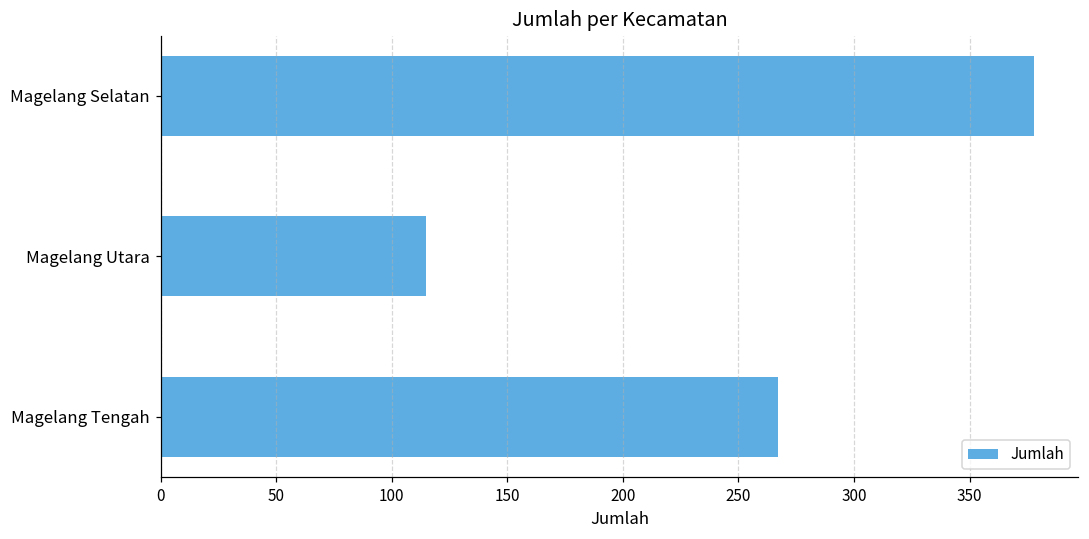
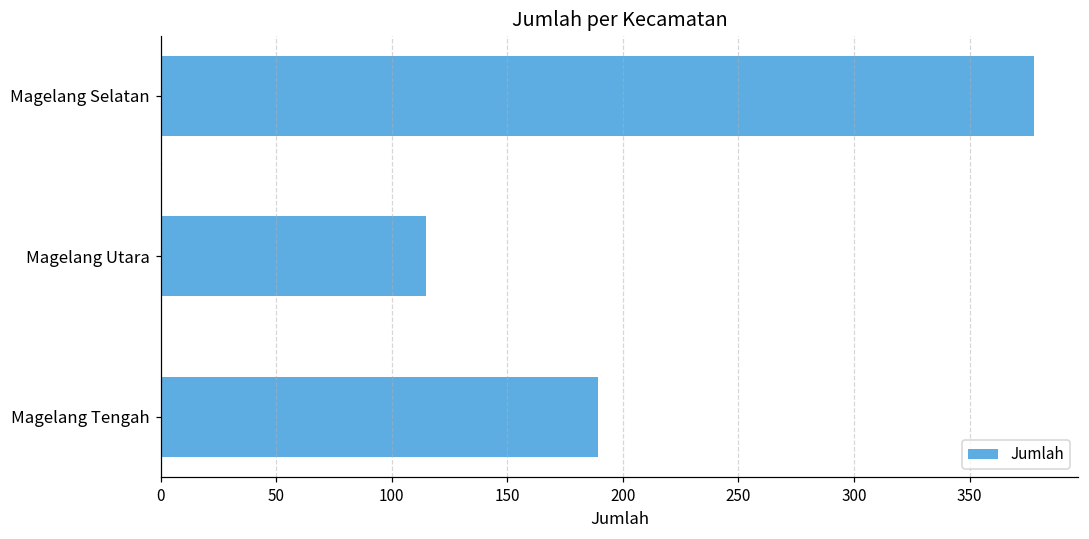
  {
    "Magelang Selatan": 378,
    "Magelang Utara": 115,
-   "Magelang Tengah": 267
+   "Magelang Tengah": 189
  }
